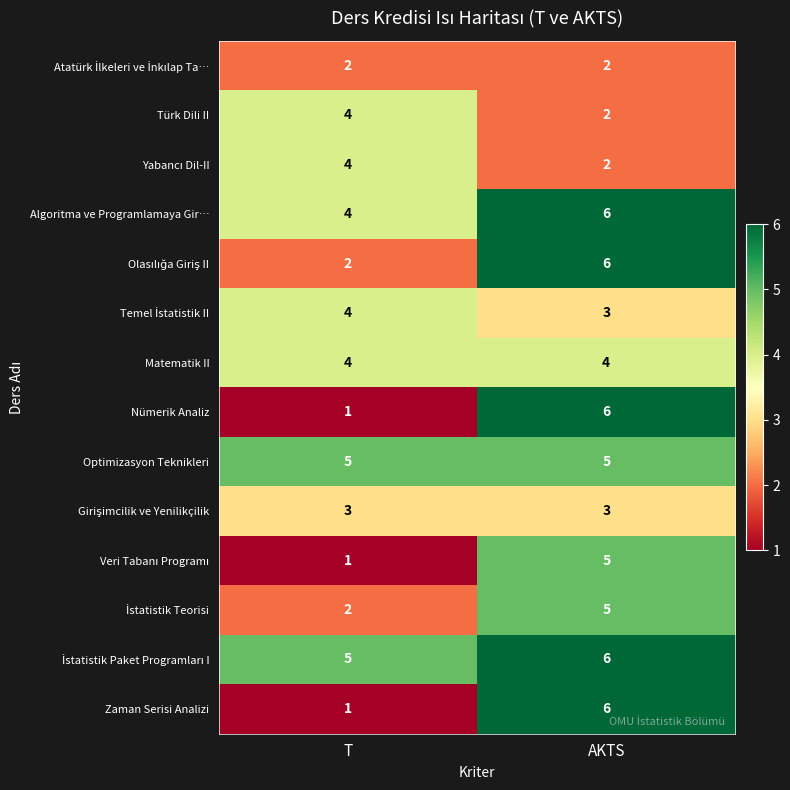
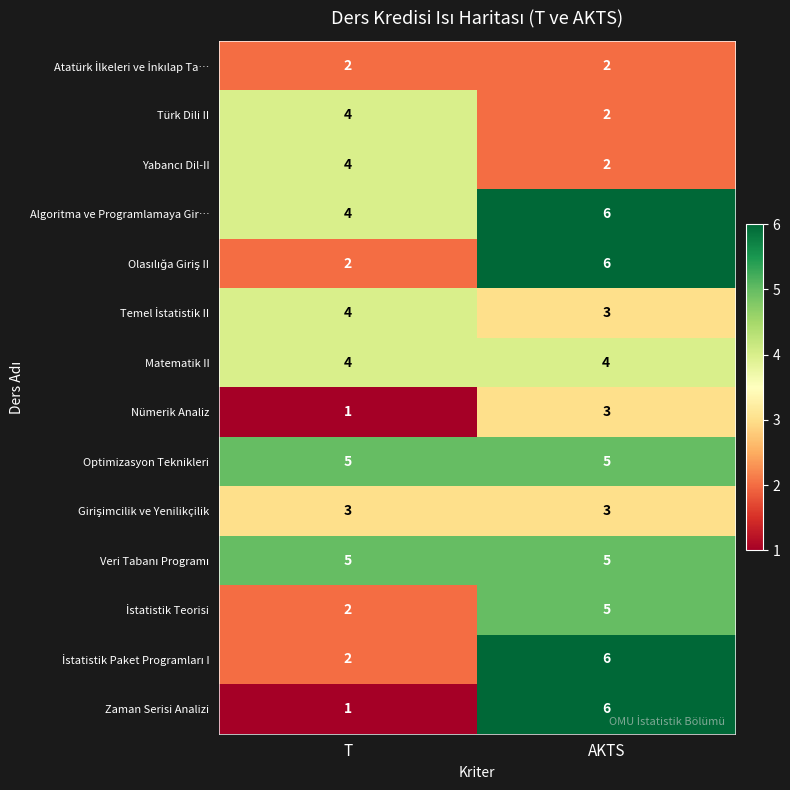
  {
    "Atatürk İlkeleri ve İnkılap Ta…": {
      "T": 2,
      "AKTS": 2
    },
    "Türk Dili II": {
      "T": 4,
      "AKTS": 2
    },
    "Yabancı Dil-II": {
      "T": 4,
      "AKTS": 2
    },
    "Algoritma ve Programlamaya Gir…": {
      "T": 4,
      "AKTS": 6
    },
    "Olasılığa Giriş II": {
      "T": 2,
      "AKTS": 6
    },
    "Temel İstatistik II": {
      "T": 4,
      "AKTS": 3
    },
    "Matematik II": {
      "T": 4,
      "AKTS": 4
    },
    "Nümerik Analiz": {
      "T": 1,
-     "AKTS": 6
+     "AKTS": 3
    },
    "Optimizasyon Teknikleri": {
      "T": 5,
      "AKTS": 5
    },
    "Girişimcilik ve Yenilikçilik": {
      "T": 3,
      "AKTS": 3
    },
    "Veri Tabanı Programı": {
-     "T": 1,
+     "T": 5,
      "AKTS": 5
    },
    "İstatistik Teorisi": {
      "T": 2,
      "AKTS": 5
    },
    "İstatistik Paket Programları I": {
-     "T": 5,
+     "T": 2,
      "AKTS": 6
    },
    "Zaman Serisi Analizi": {
      "T": 1
    }
  }
